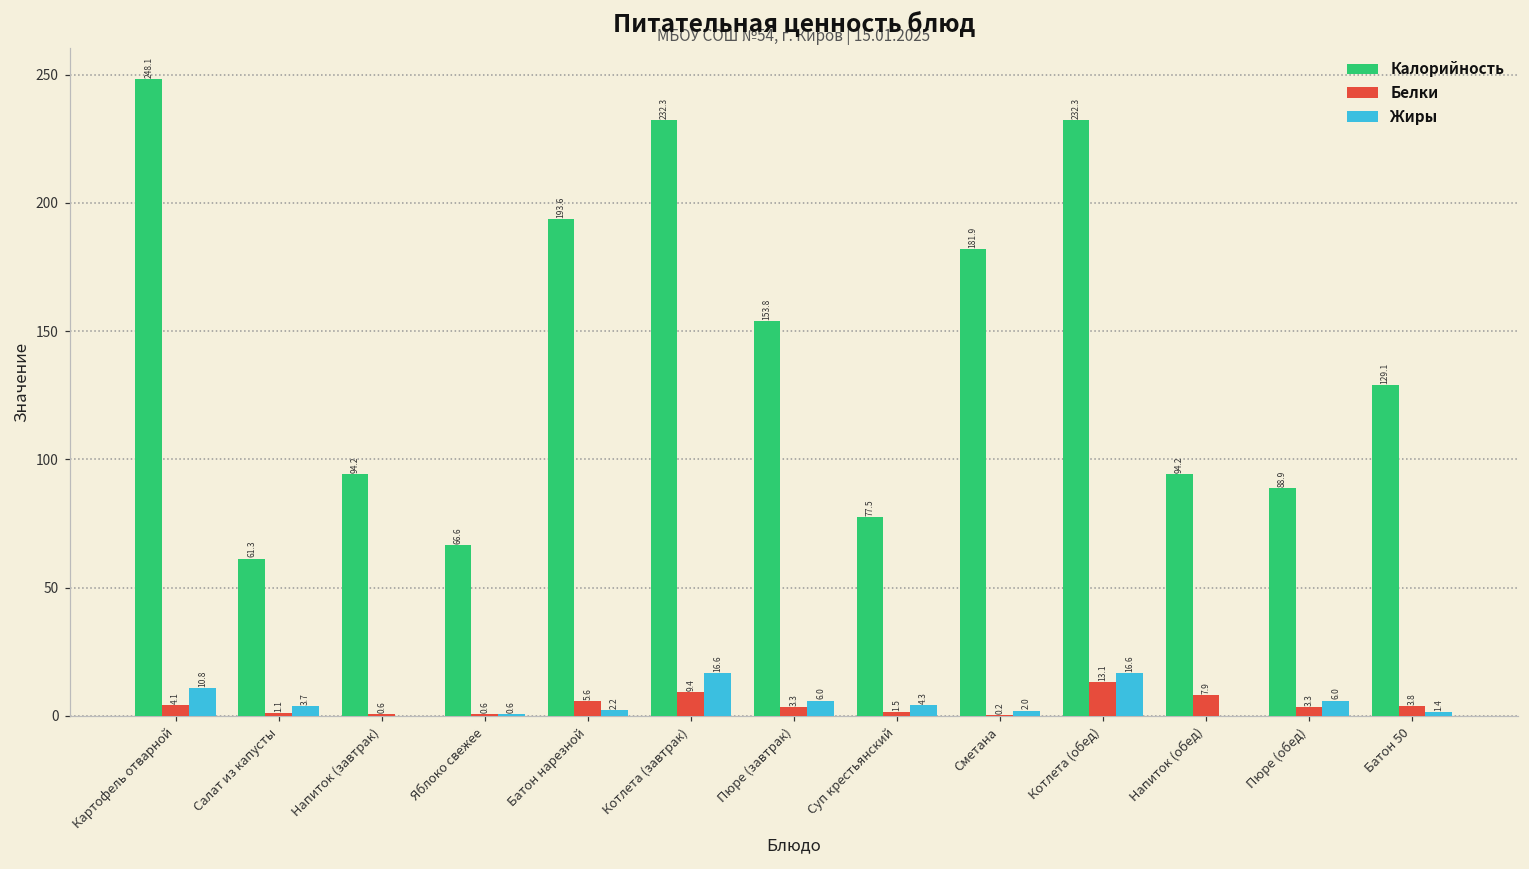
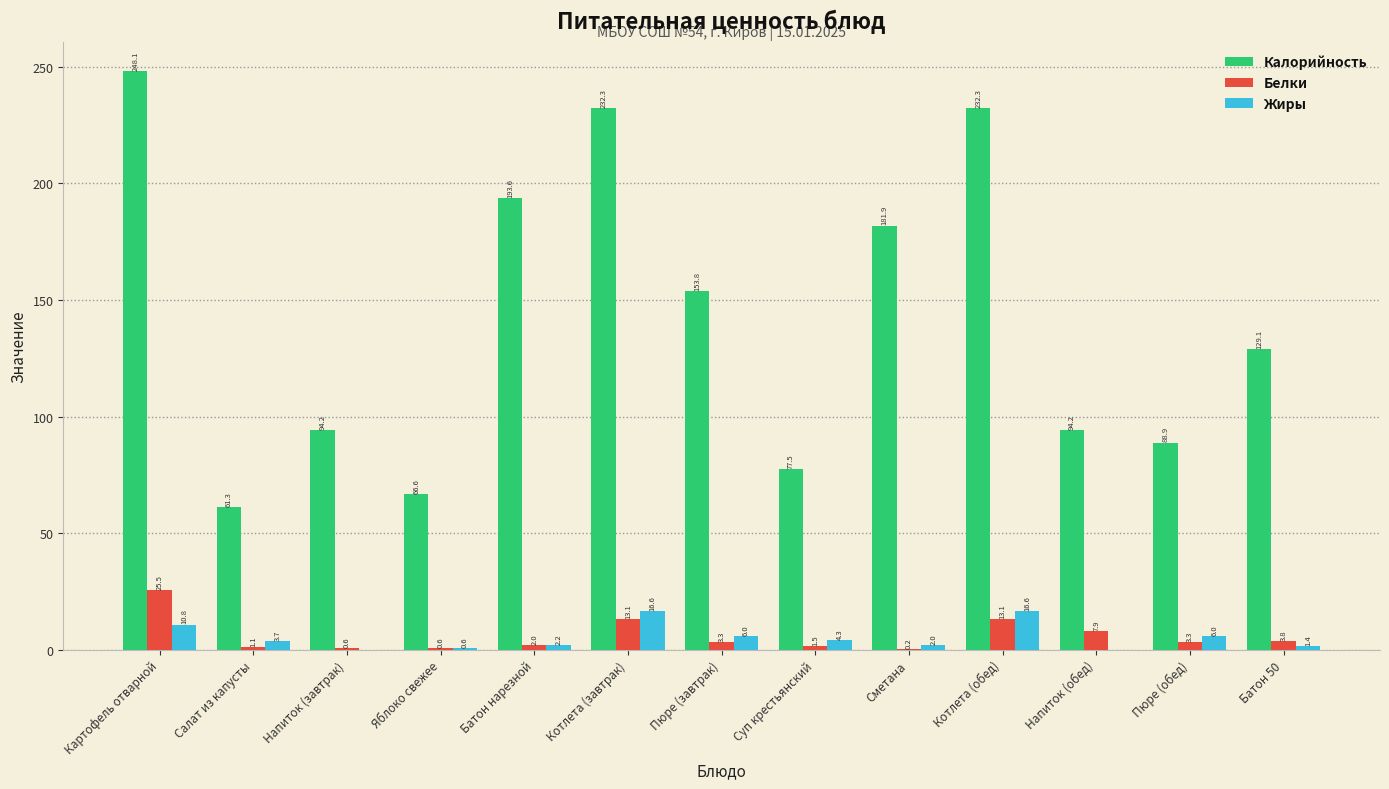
  {
    "Калорийность": {
      "Картофель отварной": 248.1,
      "Салат из капусты": 61.3,
      "Напиток (завтрак)": 94.2,
      "Яблоко свежее": 66.6,
      "Батон нарезной": 193.6,
      "Котлета (завтрак)": 232.3,
      "Пюре (завтрак)": 153.8,
      "Суп крестьянский": 77.5,
      "Сметана": 181.9,
      "Котлета (обед)": 232.3,
      "Напиток (обед)": 94.2,
      "Пюре (обед)": 88.9,
      "Батон 50": 129.1
    },
    "Белки": {
-     "Картофель отварной": 4.1,
+     "Картофель отварной": 25.5,
      "Салат из капусты": 1.1,
      "Напиток (завтрак)": 0.6,
      "Яблоко свежее": 0.6,
-     "Батон нарезной": 5.6,
-     "Котлета (завтрак)": 9.4,
+     "Батон нарезной": 2.0,
+     "Котлета (завтрак)": 13.1,
      "Пюре (завтрак)": 3.3,
      "Суп крестьянский": 1.5,
      "Сметана": 0.2,
      "Котлета (обед)": 13.1,
      "Напиток (обед)": 7.9,
      "Пюре (обед)": 3.3,
      "Батон 50": 3.8
    },
    "Жиры": {
      "Картофель отварной": 10.8,
      "Салат из капусты": 3.7,
      "Яблоко свежее": 0.6,
      "Батон нарезной": 2.2,
      "Котлета (завтрак)": 16.6,
      "Пюре (завтрак)": 6.0,
      "Суп крестьянский": 4.3,
      "Сметана": 2.0,
      "Котлета (обед)": 16.6,
      "Пюре (обед)": 6.0,
      "Батон 50": 1.4
    }
  }
